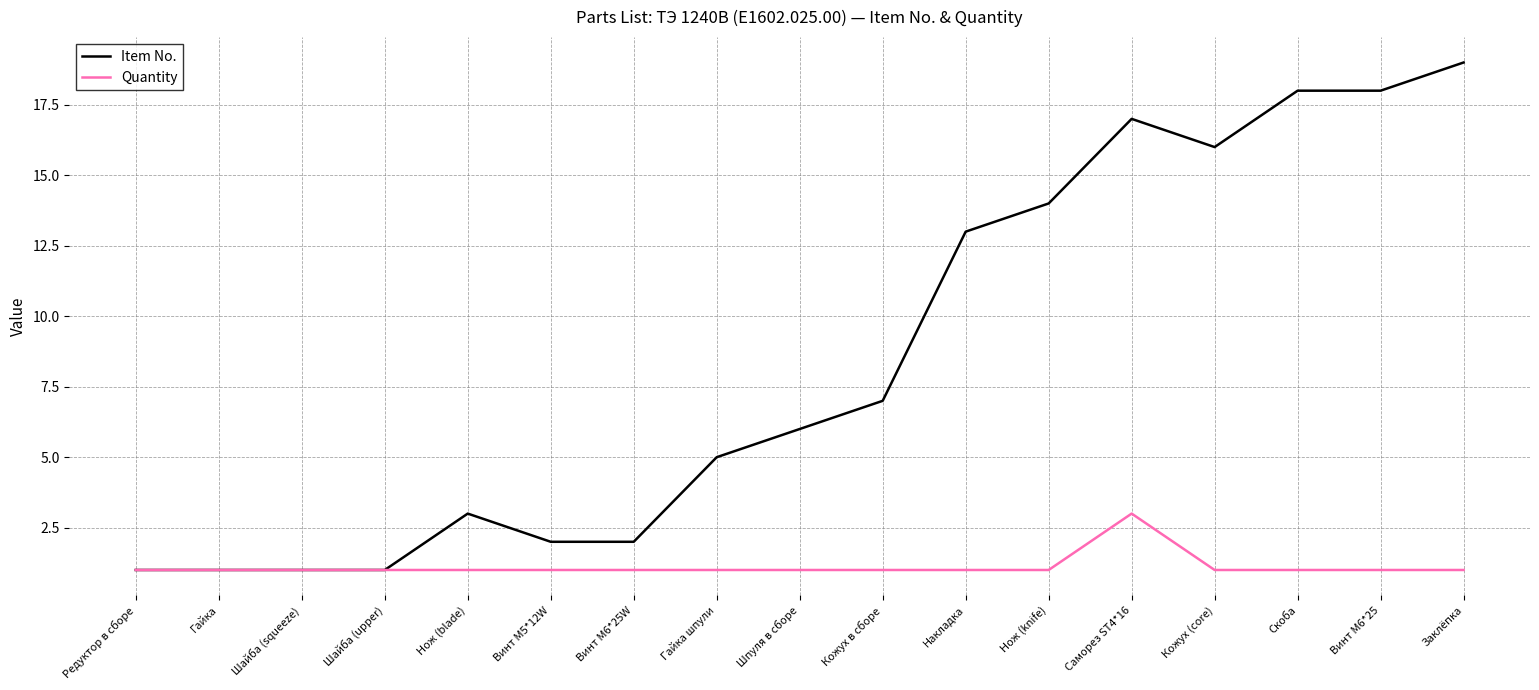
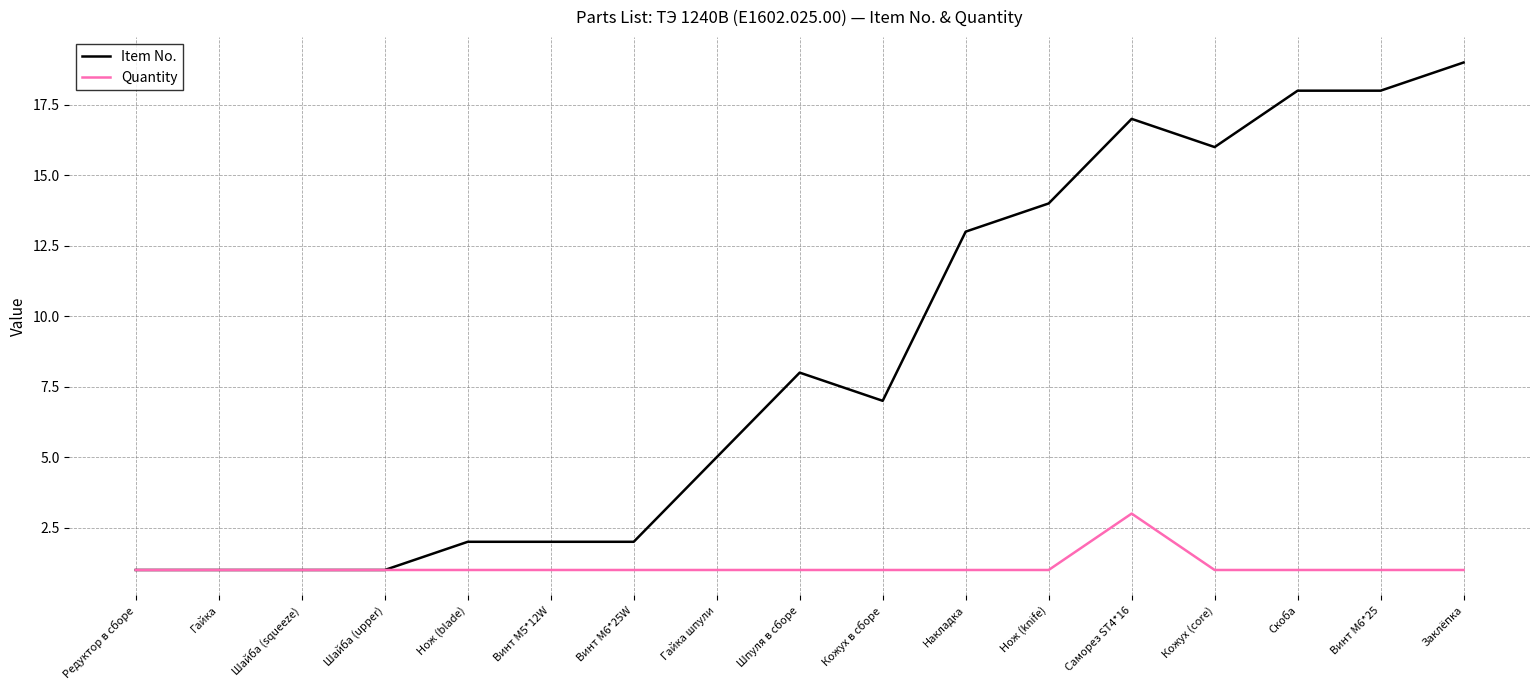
  {
    "Item No.": {
-     "Нож (blade)": 3,
+     "Нож (blade)": 2,
      "Винт M5*12W": 2,
      "Винт M6*25W": 2,
      "Гайка шпули": 5,
-     "Шпуля в сборе": 6,
+     "Шпуля в сборе": 8,
      "Кожух в сборе": 7,
      "Накладка": 13,
      "Нож (knife)": 14,
      "Саморез ST4*16": 17,
      "Кожух (core)": 16,
      "Скоба": 18,
      "Винт M6*25": 18,
      "Заклёпка": 19
    },
    "Quantity": {
      "Нож (blade)": 1,
      "Винт M5*12W": 1,
      "Винт M6*25W": 1,
      "Гайка шпули": 1,
      "Шпуля в сборе": 1,
      "Кожух в сборе": 1,
      "Накладка": 1,
      "Нож (knife)": 1,
      "Саморез ST4*16": 3,
      "Кожух (core)": 1,
      "Скоба": 1,
      "Винт M6*25": 1,
      "Заклёпка": 1
    }
  }
